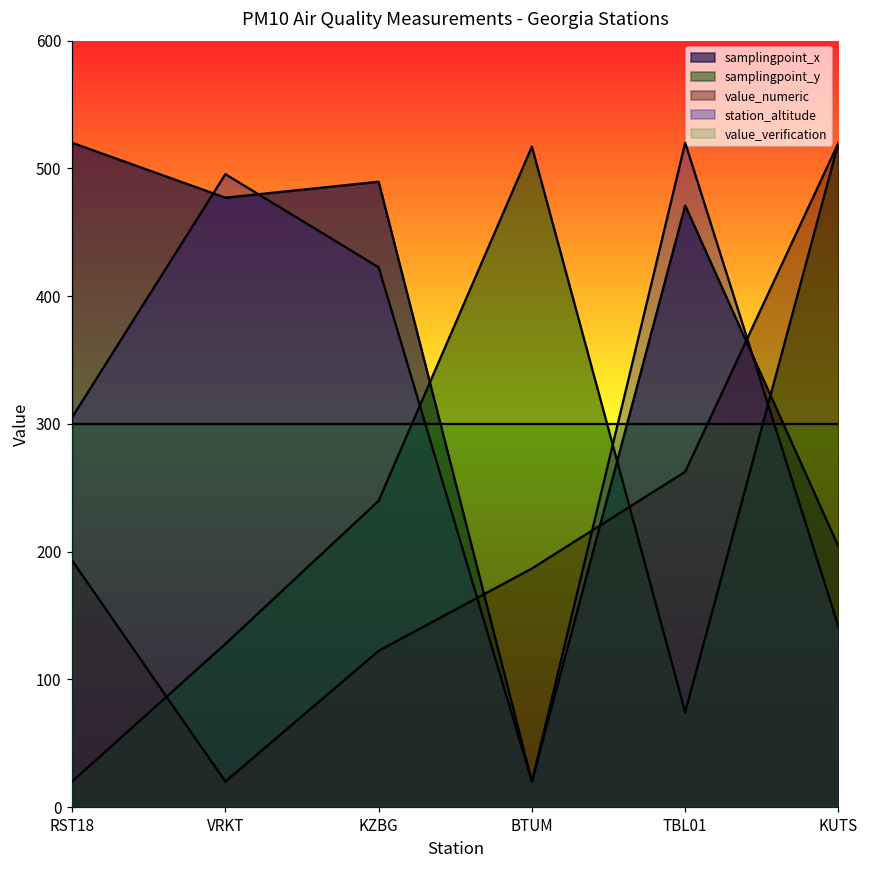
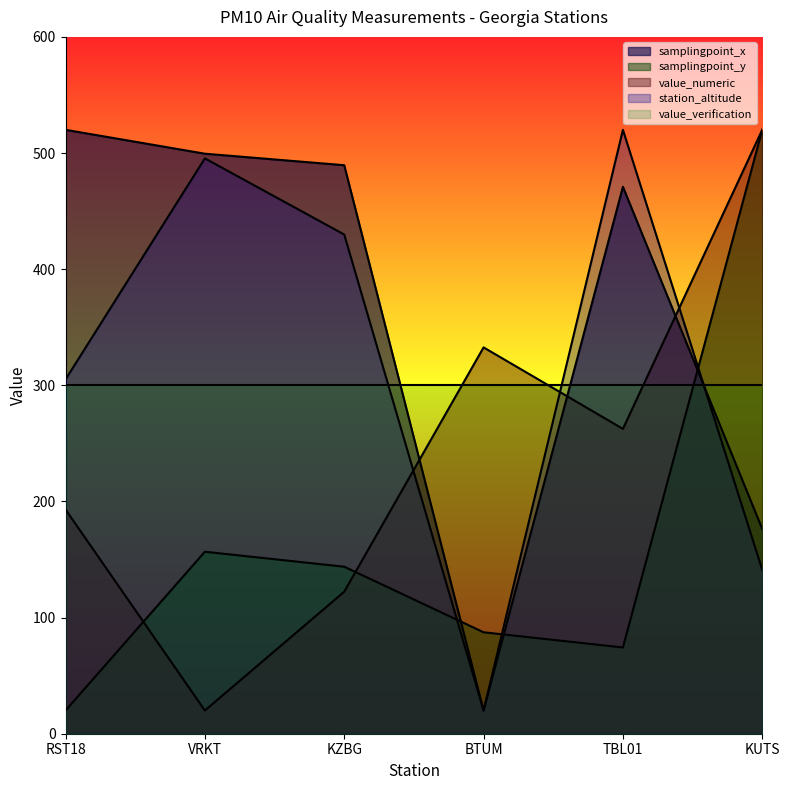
  {
    "samplingpoint_x": {
      "RST18": 520,
-     "VRKT": 477,
+     "VRKT": 499,
      "KZBG": 490,
      "TBL01": 471,
-     "KUTS": 204
+     "KUTS": 176
    },
    "samplingpoint_y": {
      "RST18": 20,
-     "VRKT": 128,
-     "KZBG": 240,
-     "BTUM": 517,
+     "VRKT": 157,
+     "KZBG": 144,
+     "BTUM": 87,
      "TBL01": 74
    },
    "value_numeric": {
      "RST18": 193,
      "VRKT": 20,
      "KZBG": 122,
-     "BTUM": 187,
+     "BTUM": 333,
      "TBL01": 262
    },
    "station_altitude": {
      "RST18": 305,
      "VRKT": 495,
-     "KZBG": 423,
+     "KZBG": 430,
      "TBL01": 520,
      "KUTS": 141
    },
    "value_verification": {
      "RST18": 300,
      "VRKT": 300,
      "KZBG": 300,
      "BTUM": 300,
      "TBL01": 300,
      "KUTS": 300
    }
  }
